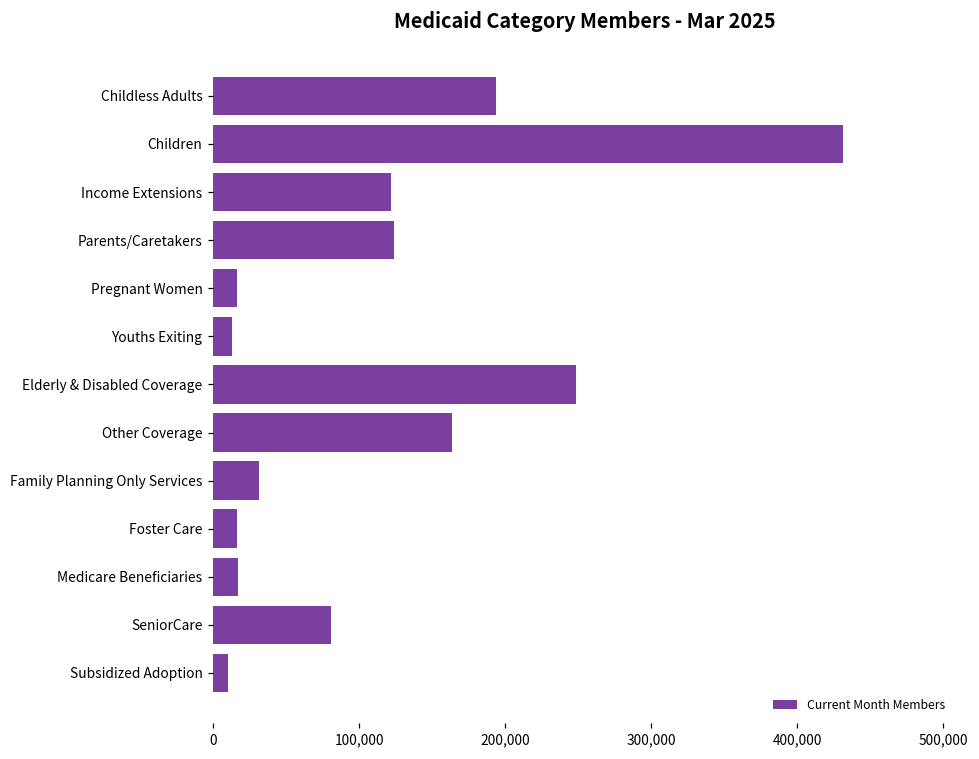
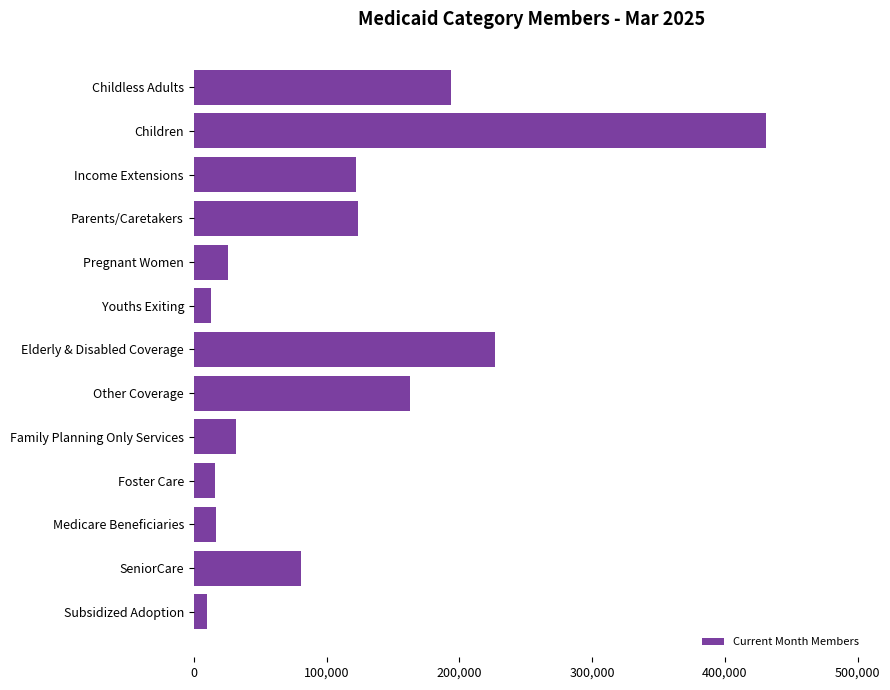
  {
    "Childless Adults": "194,000",
    "Children": "431,000",
    "Income Extensions": "122,000",
    "Parents/Caretakers": "124,000",
-   "Pregnant Women": "16,000",
+   "Pregnant Women": "26,000",
    "Youths Exiting": "13,000",
-   "Elderly & Disabled Coverage": "249,000",
+   "Elderly & Disabled Coverage": "227,000",
    "Other Coverage": "163,000",
    "Family Planning Only Services": "32,000",
    "Foster Care": "16,000",
    "Medicare Beneficiaries": "17,000",
    "SeniorCare": "81,000",
    "Subsidized Adoption": "10,000"
  }
